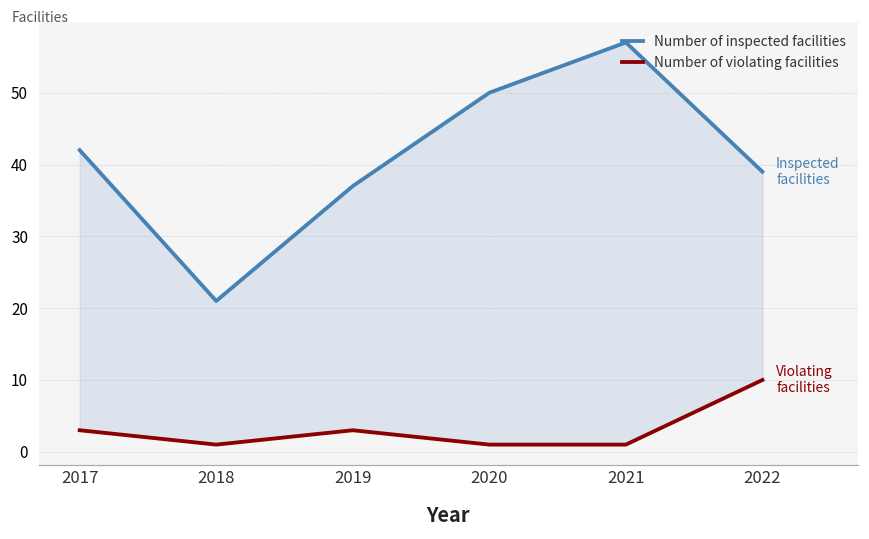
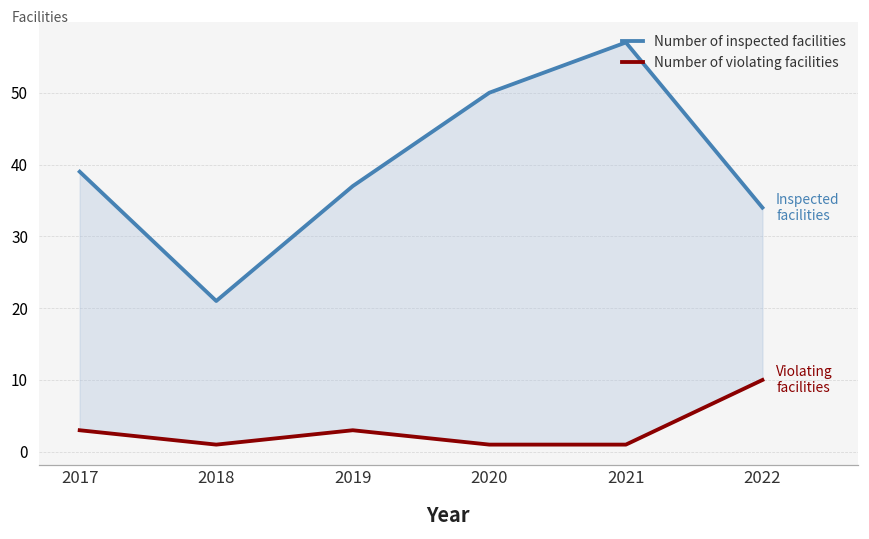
  {
    "Number of inspected facilities": {
-     "2017": 42,
+     "2017": 39,
      "2018": 21,
      "2019": 37,
      "2020": 50,
      "2021": 57,
-     "2022": 39
+     "2022": 34
    },
    "Number of violating facilities": {
      "2017": 3,
      "2018": 1,
      "2019": 3,
      "2020": 1,
      "2021": 1,
      "2022": 10
    }
  }
